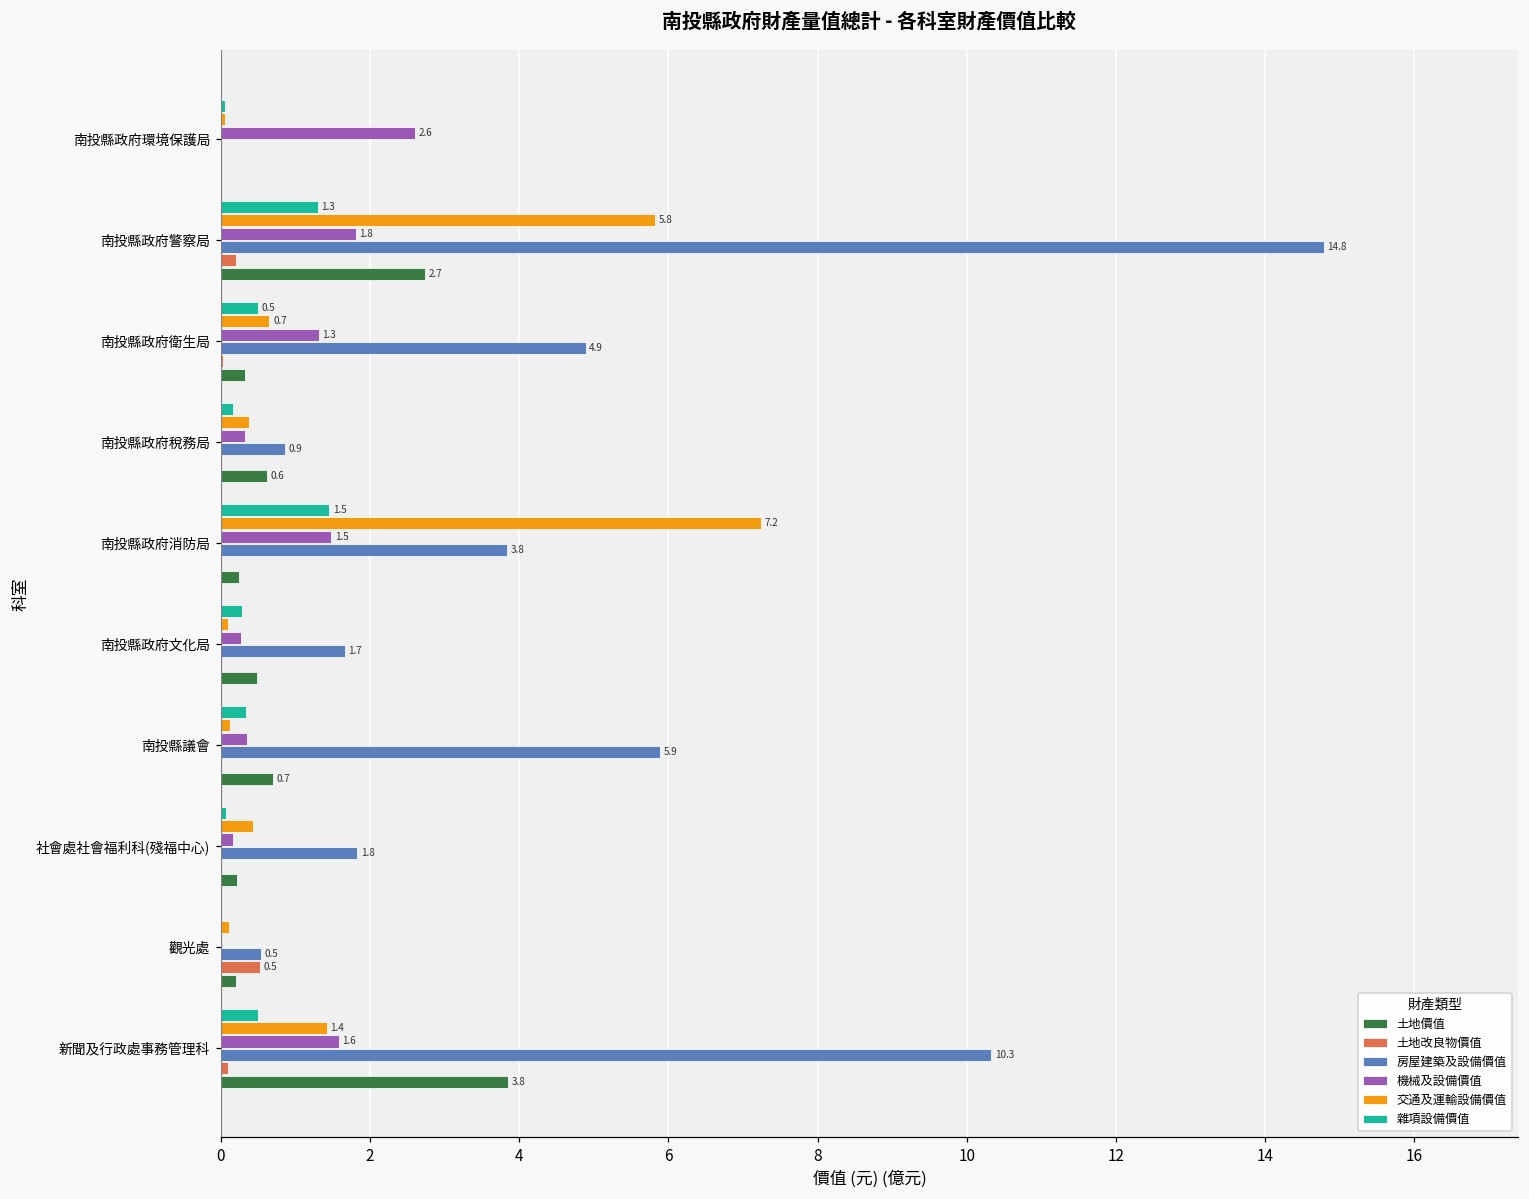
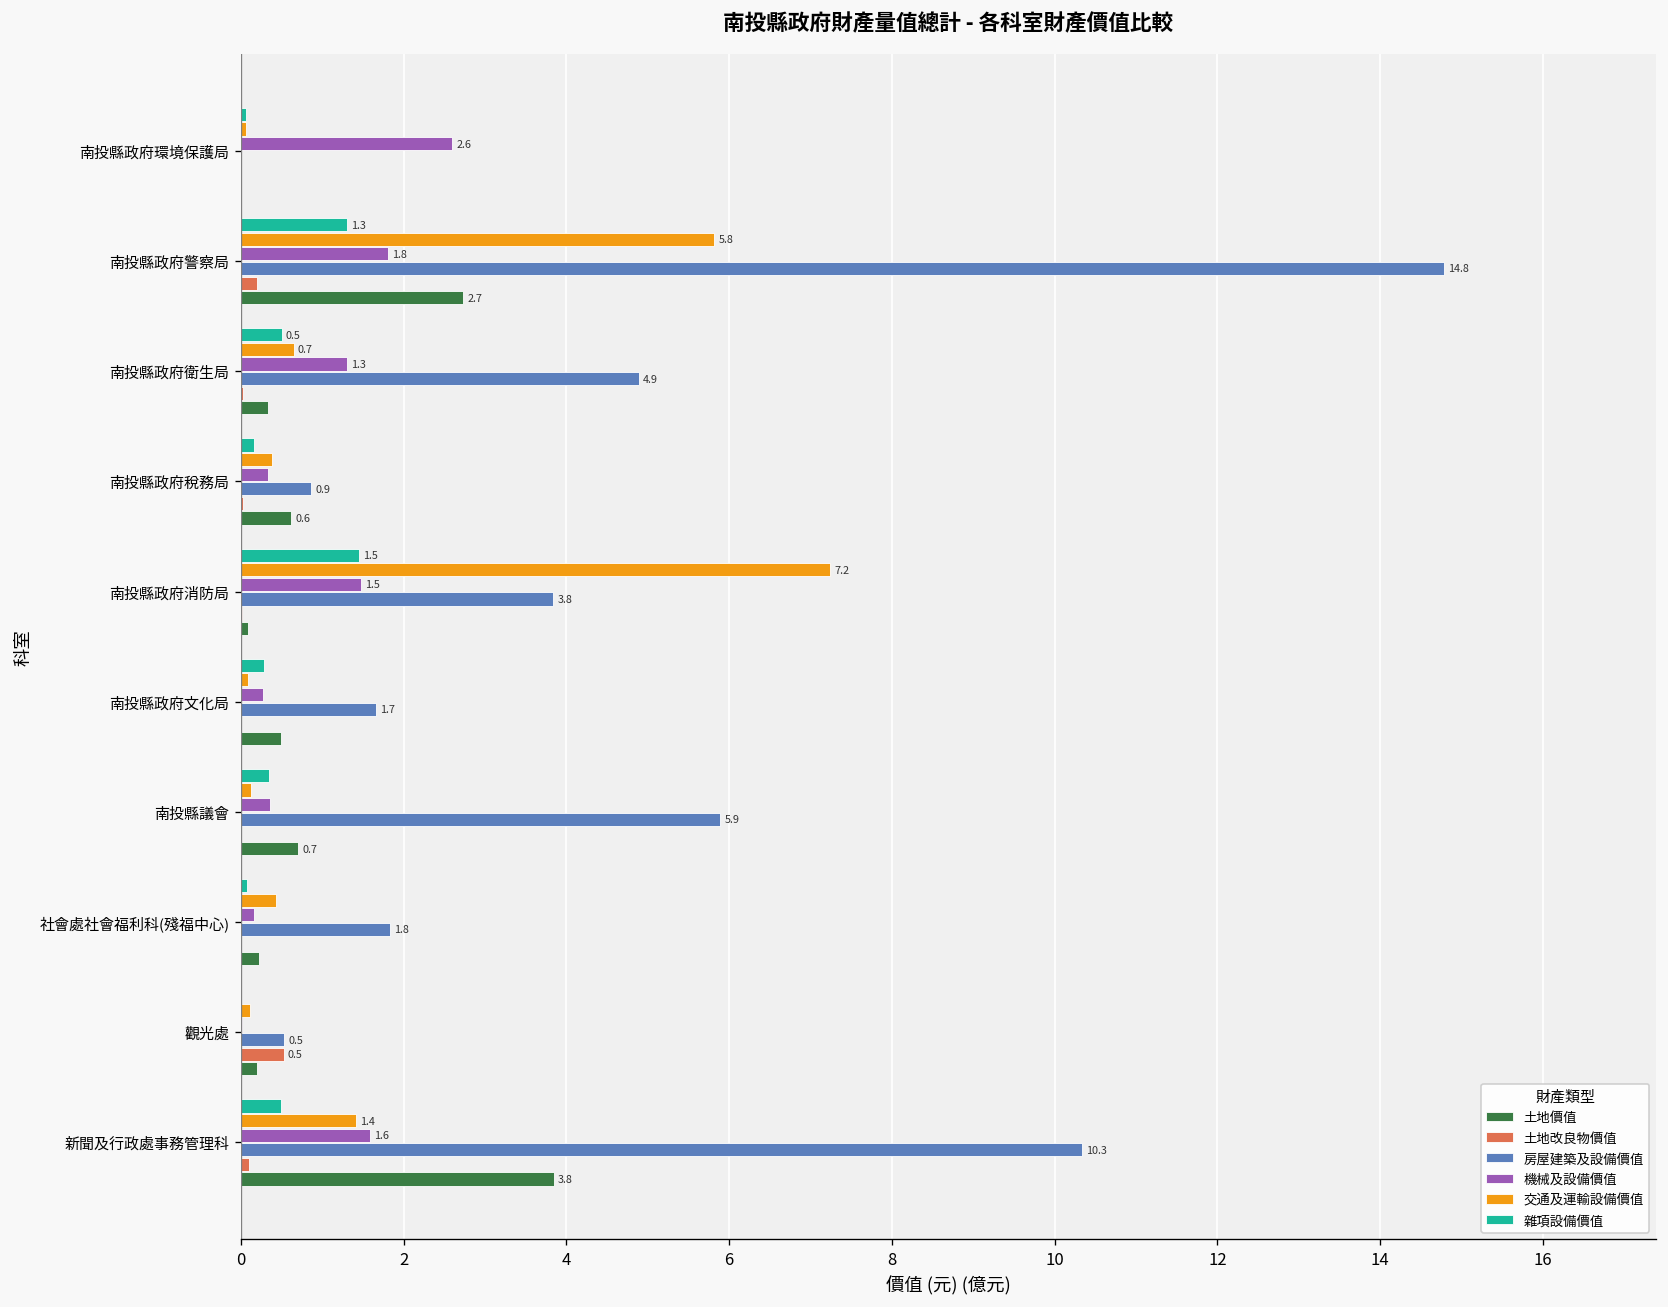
  {
    "土地價值": {
      "南投縣政府環境保護局": 0.0,
      "南投縣政府衛生局": 0.3,
-     "南投縣政府消防局": 0.2,
+     "南投縣政府消防局": 0.1,
      "南投縣政府文化局": 0.5,
      "社會處社會福利科(殘福中心)": 0.2,
      "觀光處": 0.2
    },
    "土地改良物價值": {
      "觀光處": 0.5
    },
    "房屋建築及設備價值": {
      "南投縣政府警察局": 14.8,
      "南投縣政府衛生局": 4.9,
      "南投縣政府稅務局": 0.9,
      "南投縣政府消防局": 3.8,
      "南投縣政府文化局": 1.7,
      "南投縣議會": 5.9,
      "社會處社會福利科(殘福中心)": 1.8,
      "觀光處": 0.5,
      "新聞及行政處事務管理科": 10.3
    },
    "機械及設備價值": {
      "南投縣政府環境保護局": 2.6,
      "南投縣政府警察局": 1.8,
      "南投縣政府衛生局": 1.3,
      "南投縣政府消防局": 1.5,
      "新聞及行政處事務管理科": 1.6
    },
    "交通及運輸設備價值": {
      "南投縣政府警察局": 5.8,
      "南投縣政府衛生局": 0.7,
      "南投縣政府消防局": 7.2,
      "新聞及行政處事務管理科": 1.4
    },
    "雜項設備價值": {
      "南投縣政府警察局": 1.3,
      "南投縣政府衛生局": 0.5,
      "南投縣政府消防局": 1.5
    }
  }
